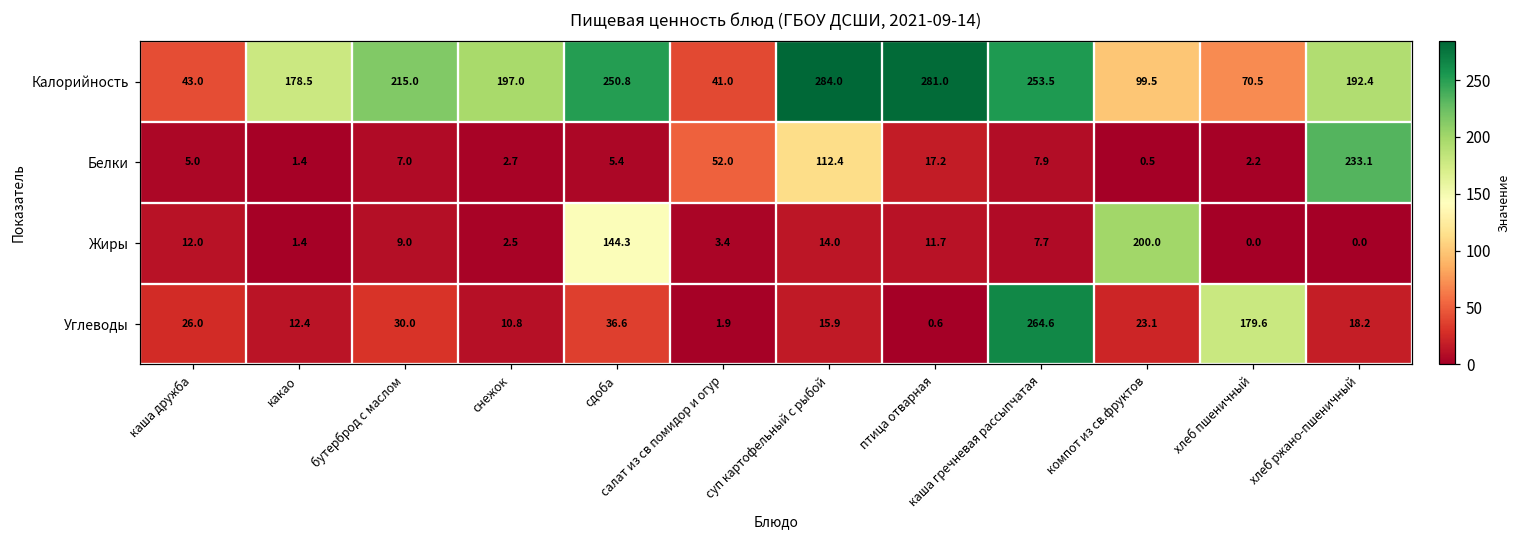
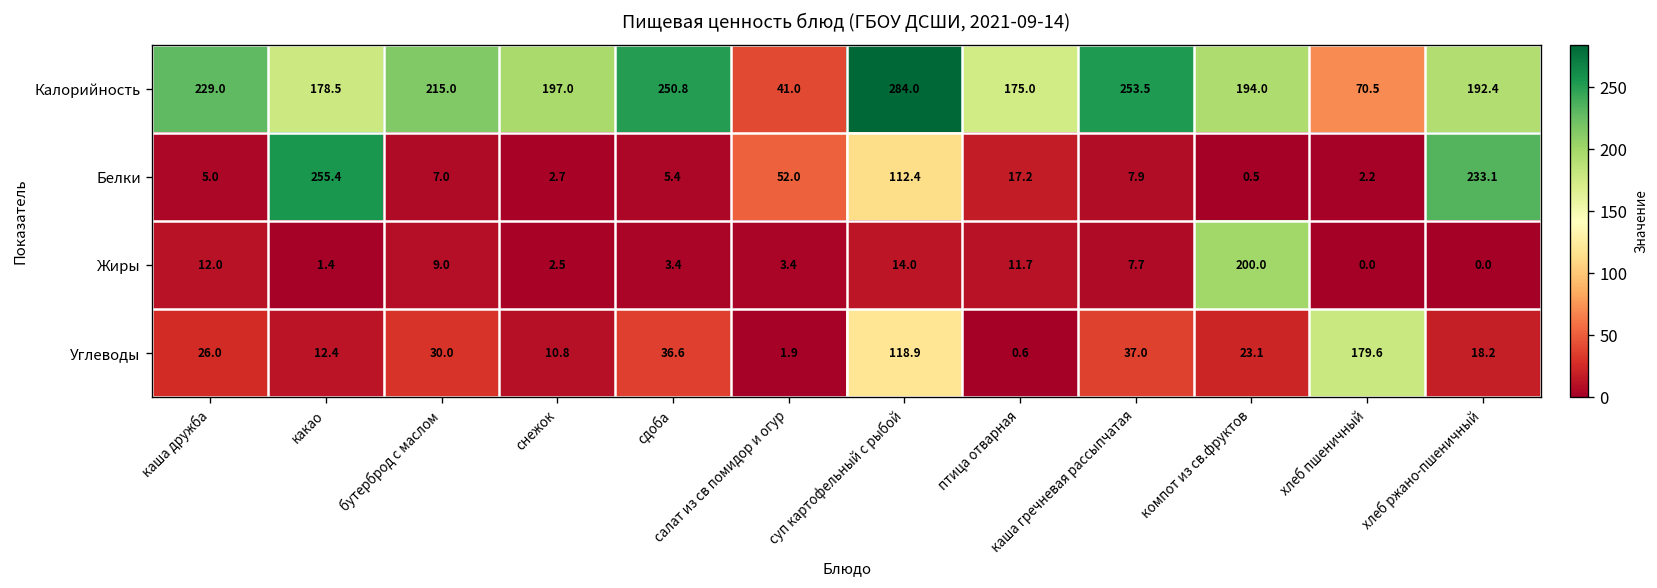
  {
    "Калорийность": {
-     "каша дружба": 43.0,
+     "каша дружба": 229.0,
      "какао": 178.5,
      "бутерброд с маслом": 215.0,
      "снежок": 197.0,
      "сдоба": 250.8,
      "салат из св помидор и огур": 41.0,
      "суп картофельный с рыбой": 284.0,
-     "птица отварная": 281.0,
+     "птица отварная": 175.0,
      "каша гречневая рассыпчатая": 253.5,
-     "компот из св.фруктов": 99.5,
+     "компот из св.фруктов": 194.0,
      "хлеб пшеничный": 70.5,
      "хлеб ржано-пшеничный": 192.4
    },
    "Белки": {
      "каша дружба": 5.0,
-     "какао": 1.4,
+     "какао": 255.4,
      "бутерброд с маслом": 7.0,
      "снежок": 2.7,
      "сдоба": 5.4,
      "салат из св помидор и огур": 52.0,
      "суп картофельный с рыбой": 112.4,
      "птица отварная": 17.2,
      "каша гречневая рассыпчатая": 7.9,
      "компот из св.фруктов": 0.5,
      "хлеб пшеничный": 2.2,
      "хлеб ржано-пшеничный": 233.1
    },
    "Жиры": {
      "каша дружба": 12.0,
      "какао": 1.4,
      "бутерброд с маслом": 9.0,
      "снежок": 2.5,
-     "сдоба": 144.3,
+     "сдоба": 3.4,
      "салат из св помидор и огур": 3.4,
      "суп картофельный с рыбой": 14.0,
      "птица отварная": 11.7,
      "каша гречневая рассыпчатая": 7.7,
      "компот из св.фруктов": 200.0,
      "хлеб пшеничный": 0.0,
      "хлеб ржано-пшеничный": 0.0
    },
    "Углеводы": {
      "каша дружба": 26.0,
      "какао": 12.4,
      "бутерброд с маслом": 30.0,
      "снежок": 10.8,
      "сдоба": 36.6,
      "салат из св помидор и огур": 1.9,
-     "суп картофельный с рыбой": 15.9,
+     "суп картофельный с рыбой": 118.9,
      "птица отварная": 0.6,
-     "каша гречневая рассыпчатая": 264.6,
+     "каша гречневая рассыпчатая": 37.0,
      "компот из св.фруктов": 23.1,
      "хлеб пшеничный": 179.6,
      "хлеб ржано-пшеничный": 18.2
    }
  }
